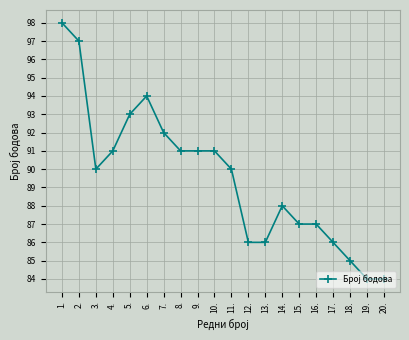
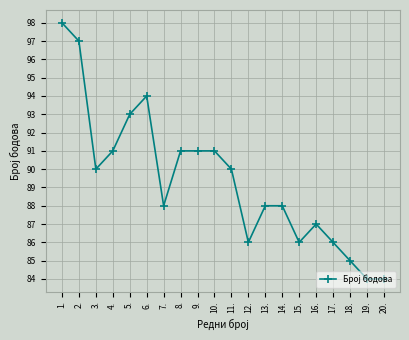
  {
    "1.": 98,
    "2.": 97,
    "3.": 90,
    "4.": 91,
    "5.": 93,
    "6.": 94,
-   "7.": 92,
+   "7.": 88,
    "8.": 91,
    "9.": 91,
    "10.": 91,
    "11.": 90,
    "12.": 86,
-   "13.": 86,
+   "13.": 88,
    "14.": 88,
-   "15.": 87,
+   "15.": 86,
    "16.": 87,
    "17.": 86,
    "18.": 85
  }
